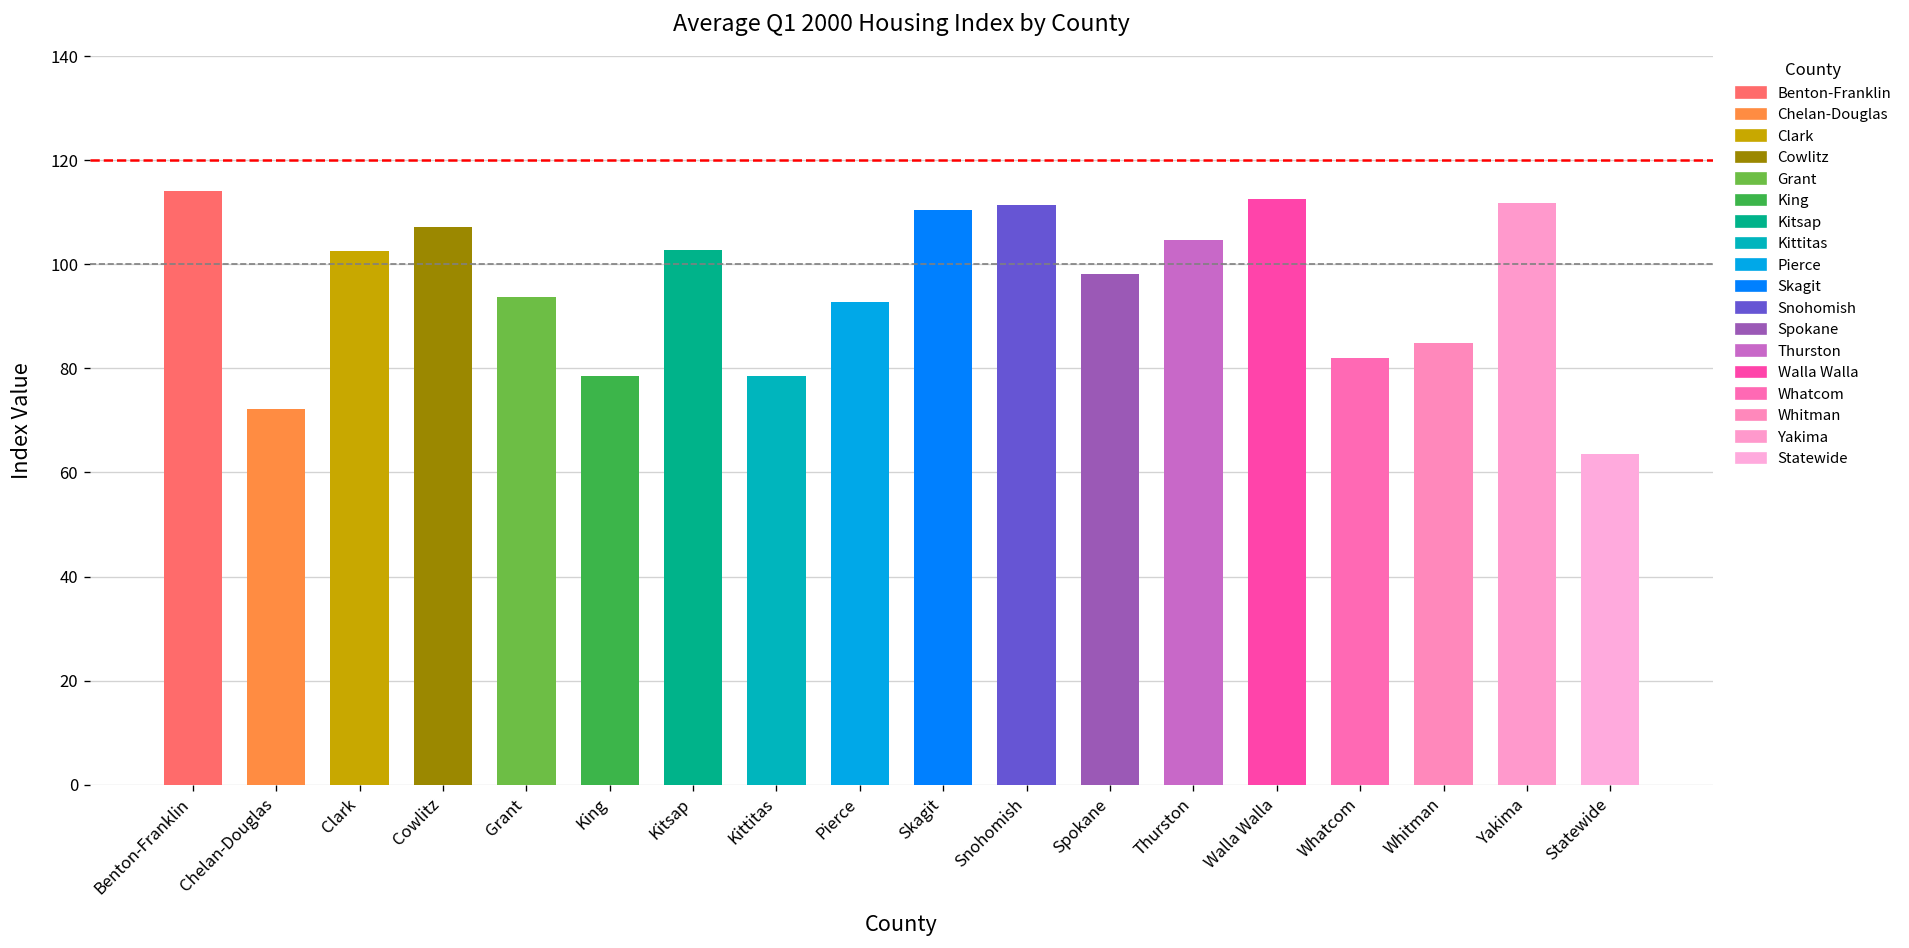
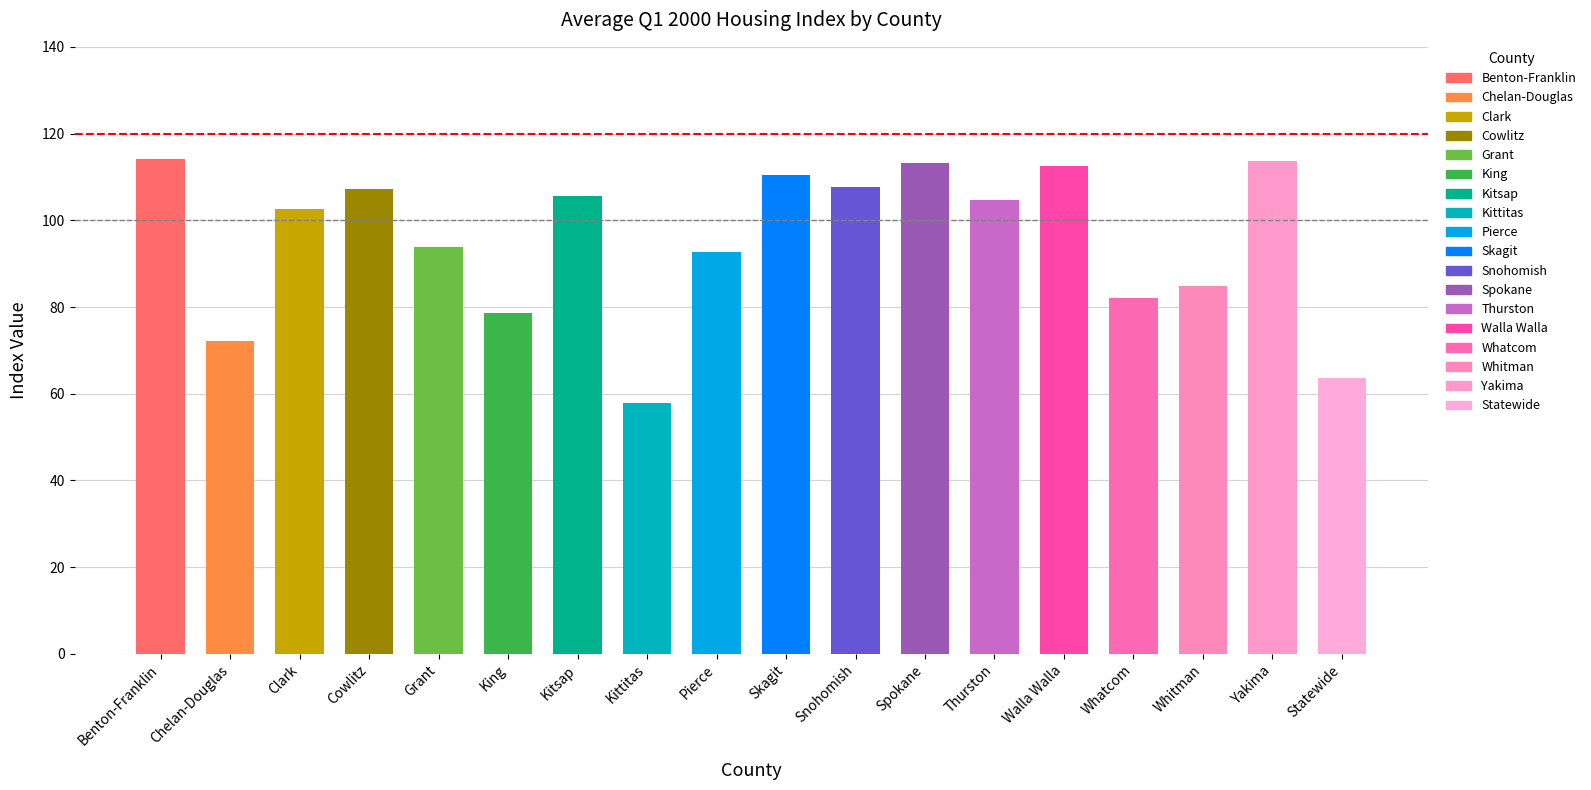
  {
    "Benton-Franklin": 114,
    "Chelan-Douglas": 72,
    "Clark": 103,
    "Cowlitz": 107,
    "Grant": 94,
    "King": 79,
-   "Kitsap": 103,
-   "Kittitas": 79,
+   "Kitsap": 106,
+   "Kittitas": 58,
    "Pierce": 93,
    "Skagit": 111,
-   "Snohomish": 111,
-   "Spokane": 98,
+   "Snohomish": 108,
+   "Spokane": 113,
    "Thurston": 105,
    "Walla Walla": 113,
    "Whatcom": 82,
    "Whitman": 85,
-   "Yakima": 112,
+   "Yakima": 114,
    "Statewide": 64
  }
